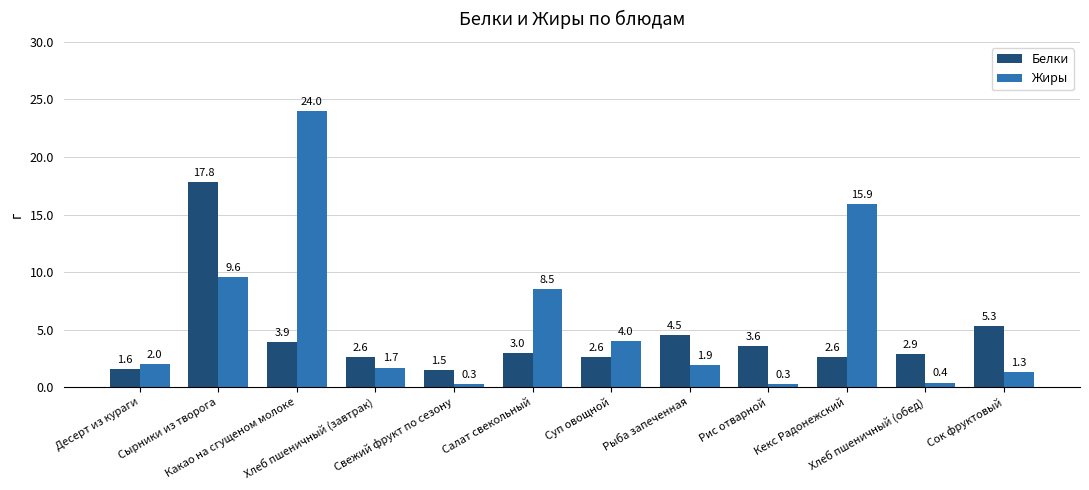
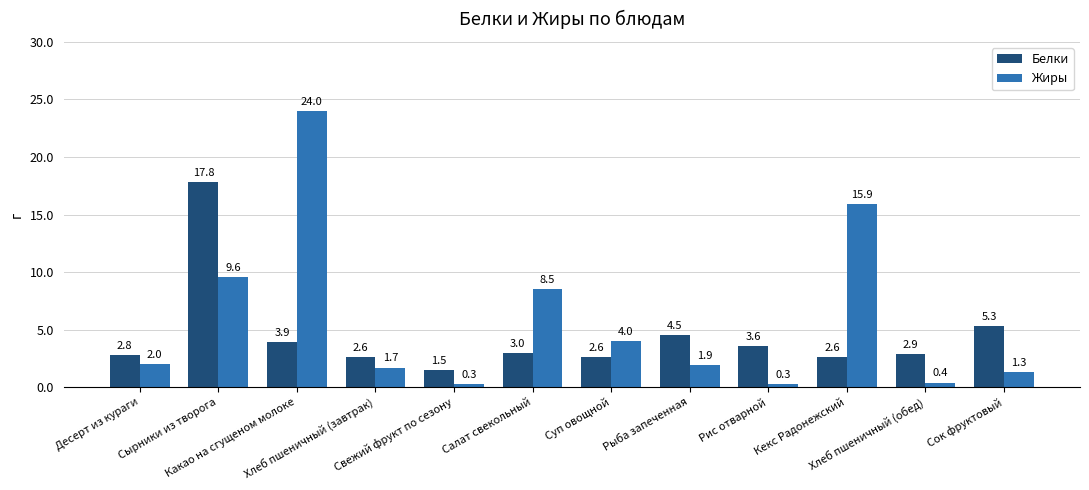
  {
    "Белки": {
-     "Десерт из кураги": 1.6,
+     "Десерт из кураги": 2.8,
      "Сырники из творога": 17.8,
      "Какао на сгущеном молоке": 3.9,
      "Хлеб пшеничный (завтрак)": 2.6,
      "Свежий фрукт по сезону": 1.5,
      "Салат свекольный": 3.0,
      "Суп овощной": 2.6,
      "Рыба запеченная": 4.5,
      "Рис отварной": 3.6,
      "Кекс Радонежский": 2.6,
      "Хлеб пшеничный (обед)": 2.9,
      "Сок фруктовый": 5.3
    },
    "Жиры": {
      "Десерт из кураги": 2.0,
      "Сырники из творога": 9.6,
      "Какао на сгущеном молоке": 24.0,
      "Хлеб пшеничный (завтрак)": 1.7,
      "Свежий фрукт по сезону": 0.3,
      "Салат свекольный": 8.5,
      "Суп овощной": 4.0,
      "Рыба запеченная": 1.9,
      "Рис отварной": 0.3,
      "Кекс Радонежский": 15.9,
      "Хлеб пшеничный (обед)": 0.4,
      "Сок фруктовый": 1.3
    }
  }
